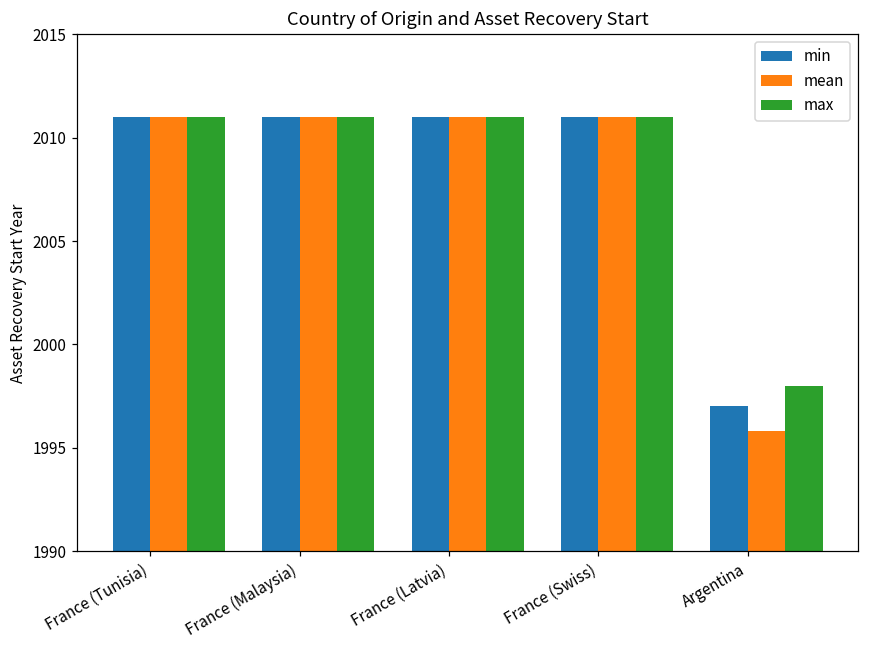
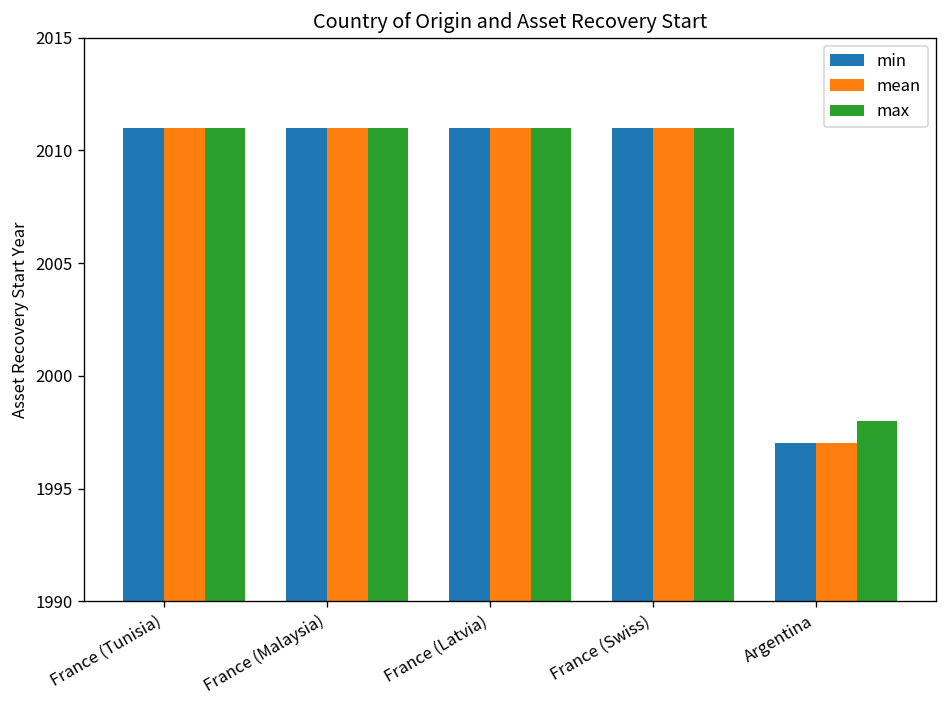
  {
    "min": {
      "France (Tunisia)": 2011.0,
      "France (Malaysia)": 2011.0,
      "France (Latvia)": 2011.0,
      "France (Swiss)": 2011.0,
      "Argentina": 1997.0
    },
    "mean": {
      "France (Tunisia)": 2011.0,
      "France (Malaysia)": 2011.0,
      "France (Latvia)": 2011.0,
      "France (Swiss)": 2011.0,
-     "Argentina": 1995.8
+     "Argentina": 1997.0
    },
    "max": {
      "France (Tunisia)": 2011.0,
      "France (Malaysia)": 2011.0,
      "France (Latvia)": 2011.0,
      "France (Swiss)": 2011.0,
      "Argentina": 1998.0
    }
  }
